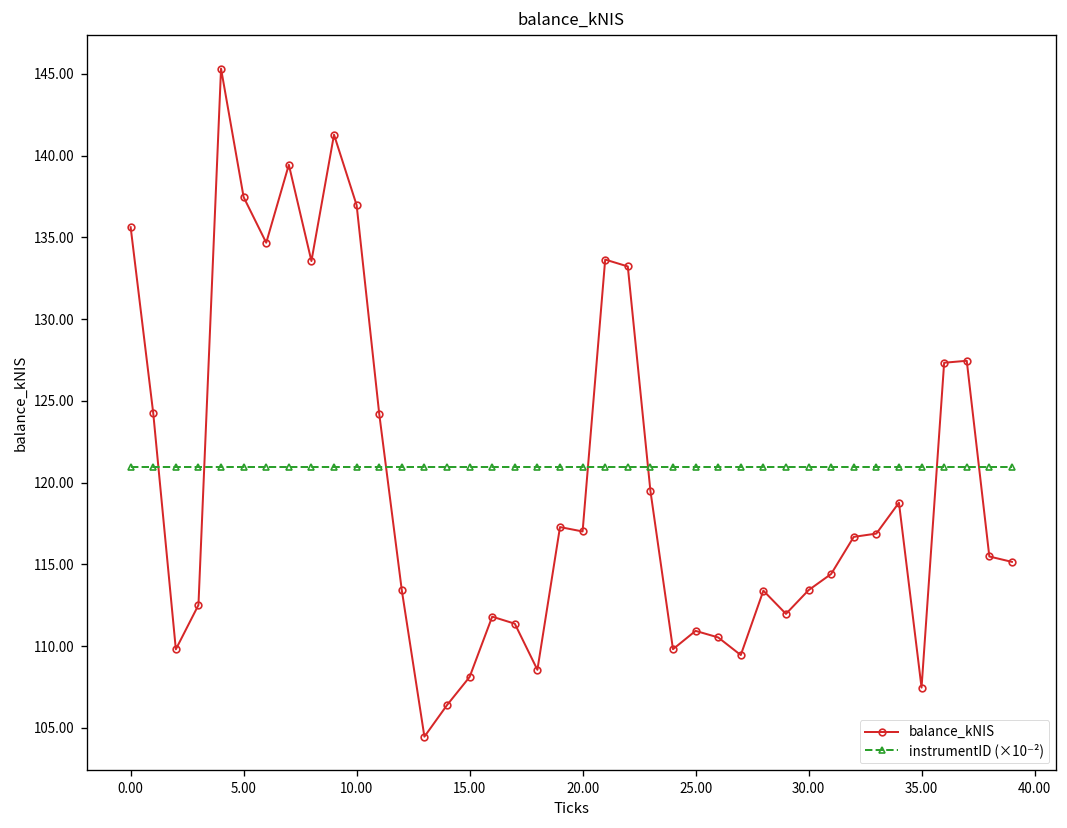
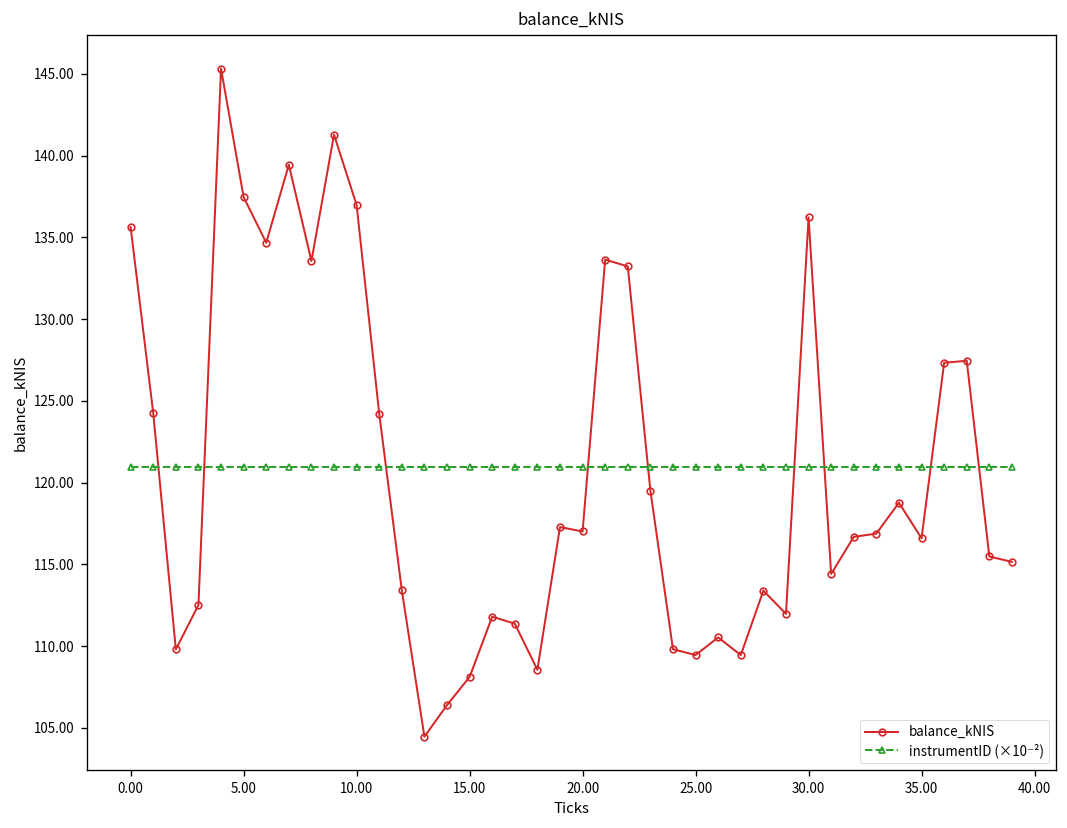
  {
    "balance_kNIS": {
      "0.00": 135.6,
      "5.00": 137.5,
      "10.00": 137.0,
      "15.00": 108.1,
      "20.00": 117.0,
-     "25.00": 110.9,
-     "30.00": 113.4,
-     "35.00": 107.5
+     "25.00": 109.5,
+     "30.00": 136.2,
+     "35.00": 116.6
    },
    "instrumentID (×10⁻²)": {
      "0.00": 120.9,
      "5.00": 120.9,
      "10.00": 120.9,
      "15.00": 120.9,
      "20.00": 120.9,
      "25.00": 120.9,
      "30.00": 120.9,
      "35.00": 120.9
    }
  }
